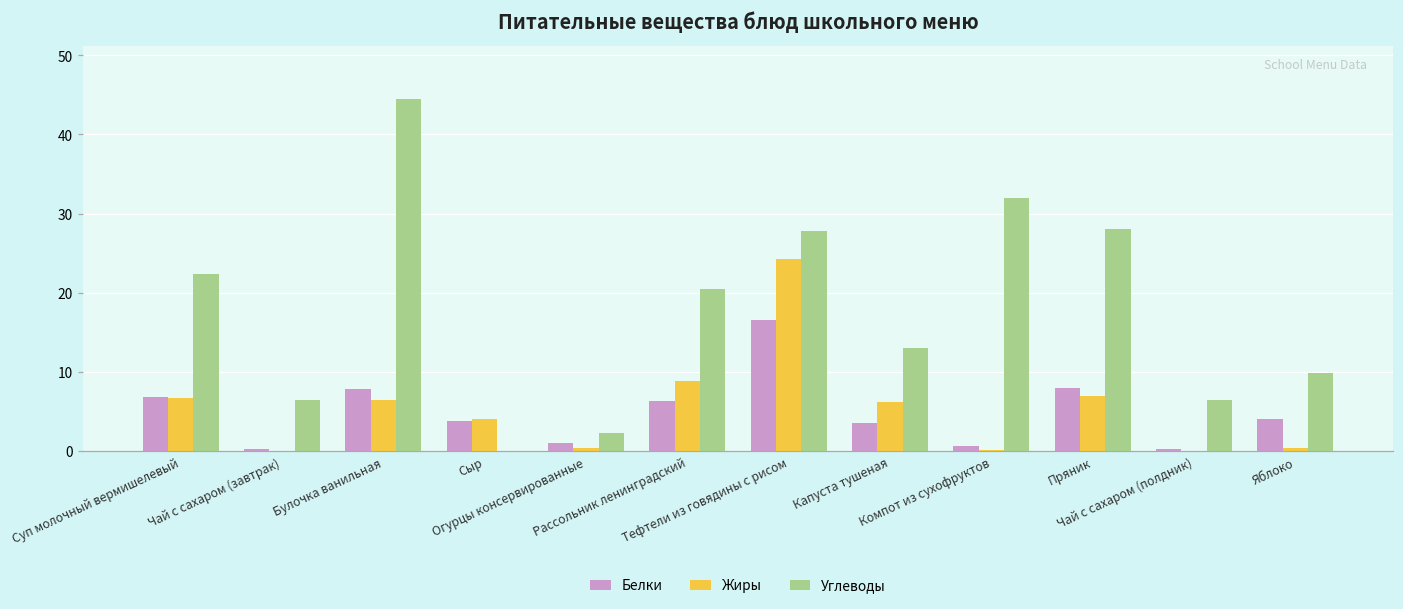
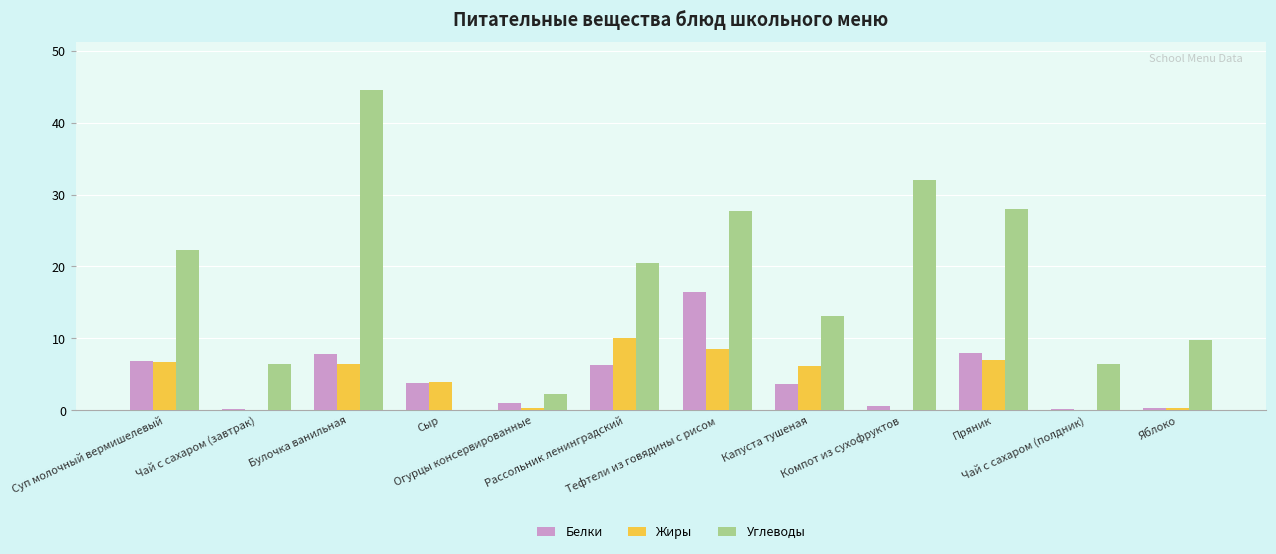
  {
    "Белки": {
      "Суп молочный вермишелевый": 7,
      "Булочка ванильная": 8,
      "Сыр": 4,
      "Огурцы консервированные": 1,
      "Рассольник ленинградский": 6,
      "Тефтели из говядины с рисом": 17,
      "Капуста тушеная": 4,
      "Компот из сухофруктов": 1,
      "Пряник": 8,
-     "Яблоко": 4
+     "Яблоко": 0
    },
    "Жиры": {
      "Суп молочный вермишелевый": 7,
      "Чай с сахаром (завтрак)": 0,
      "Булочка ванильная": 6,
      "Сыр": 4,
      "Огурцы консервированные": 0,
-     "Рассольник ленинградский": 9,
-     "Тефтели из говядины с рисом": 24,
+     "Рассольник ленинградский": 10,
+     "Тефтели из говядины с рисом": 9,
      "Капуста тушеная": 6,
      "Пряник": 7,
      "Чай с сахаром (полдник)": 0,
      "Яблоко": 0
    },
    "Углеводы": {
      "Суп молочный вермишелевый": 22,
      "Чай с сахаром (завтрак)": 7,
      "Булочка ванильная": 44,
      "Сыр": 0,
      "Огурцы консервированные": 2,
      "Рассольник ленинградский": 21,
      "Тефтели из говядины с рисом": 28,
      "Капуста тушеная": 13,
      "Компот из сухофруктов": 32,
      "Пряник": 28,
      "Чай с сахаром (полдник)": 7,
      "Яблоко": 10
    }
  }
